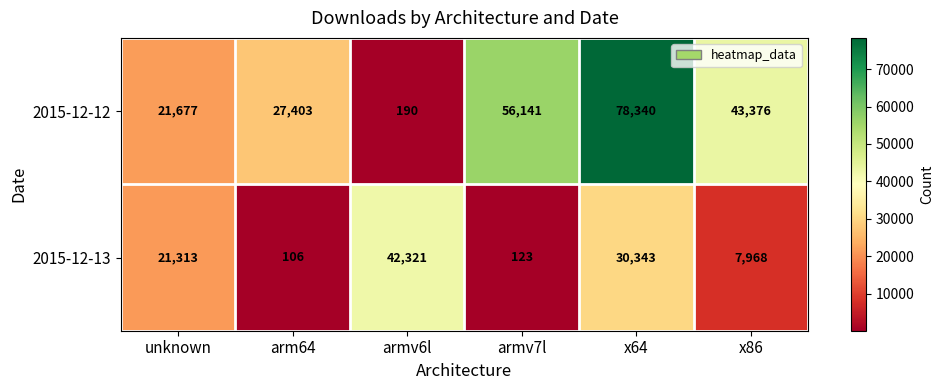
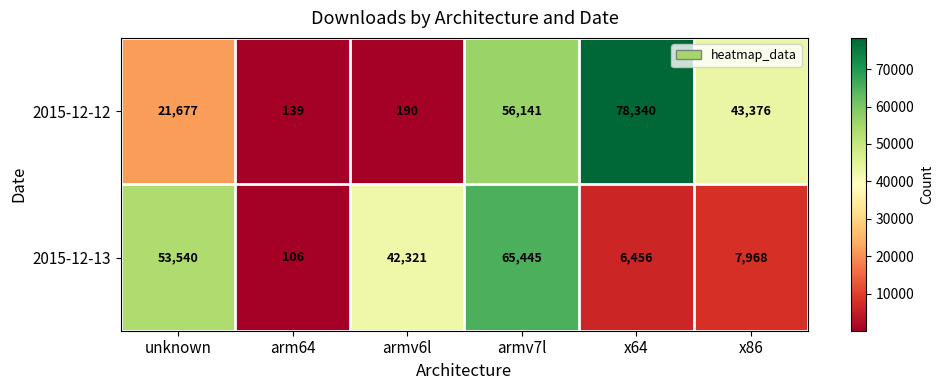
  {
    "2015-12-12": {
      "unknown": "21,677",
-     "arm64": "27,403",
+     "arm64": "139",
      "armv6l": "190",
      "armv7l": "56,141",
      "x64": "78,340",
      "x86": "43,376"
    },
    "2015-12-13": {
-     "unknown": "21,313",
+     "unknown": "53,540",
      "arm64": "106",
      "armv6l": "42,321",
-     "armv7l": "123",
-     "x64": "30,343",
+     "armv7l": "65,445",
+     "x64": "6,456",
      "x86": "7,968"
    }
  }
